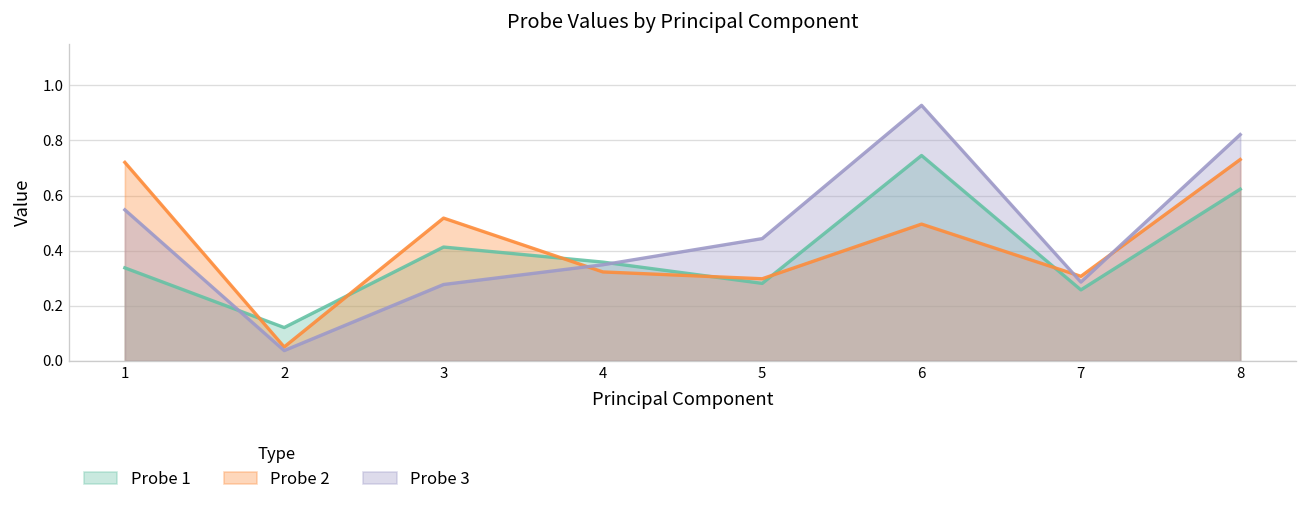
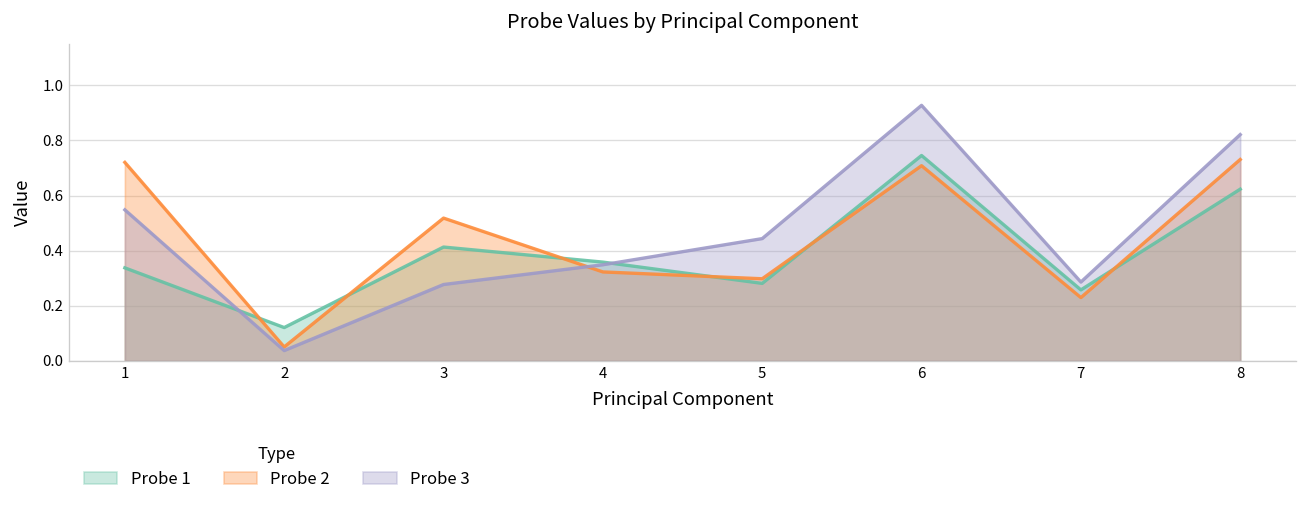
  {
    "Probe 2": {
      "1": 0.72,
      "2": 0.05,
      "3": 0.52,
      "4": 0.32,
      "5": 0.30,
-     "6": 0.50,
-     "7": 0.31,
+     "6": 0.71,
+     "7": 0.23,
      "8": 0.73
    }
  }
